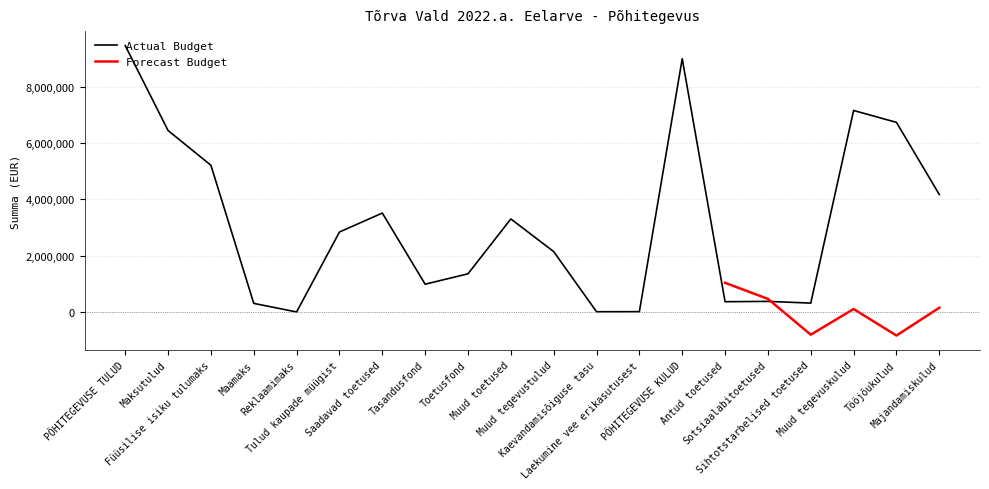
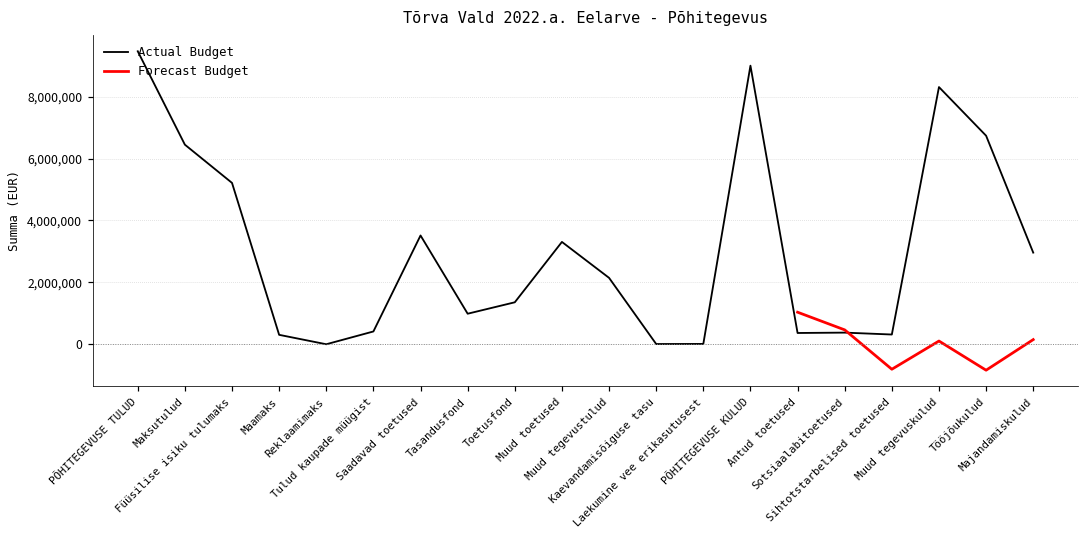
  {
    "Actual Budget": {
      "PÕHITEGEVUSE TULUD": "9,500,000",
      "Maksutulud": "6,400,000",
      "Füüsilise isiku tulumaks": "5,200,000",
      "Maamaks": "300,000",
      "Reklaamimaks": "0",
-     "Tulud kaupade müügist": "2,800,000",
+     "Tulud kaupade müügist": "400,000",
      "Saadavad toetused": "3,500,000",
      "Tasandusfond": "1,000,000",
      "Toetusfond": "1,400,000",
      "Muud toetused": "3,300,000",
      "Muud tegevustulud": "2,100,000",
      "Kaevandamisõiguse tasu": "0",
      "Laekumine vee erikasutusest": "0",
      "PÕHITEGEVUSE KULUD": "9,000,000",
      "Antud toetused": "400,000",
      "Sihtotstarbelised toetused": "300,000",
-     "Muud tegevuskulud": "7,200,000",
+     "Muud tegevuskulud": "8,300,000",
      "Tööjõukulud": "6,700,000",
-     "Majandamiskulud": "4,200,000"
+     "Majandamiskulud": "3,000,000"
    },
    "Forecast Budget": {
      "Antud toetused": "1,000,000",
      "Sihtotstarbelised toetused": "-800,000",
      "Muud tegevuskulud": "100,000",
      "Tööjõukulud": "-800,000",
      "Majandamiskulud": "200,000"
    }
  }
